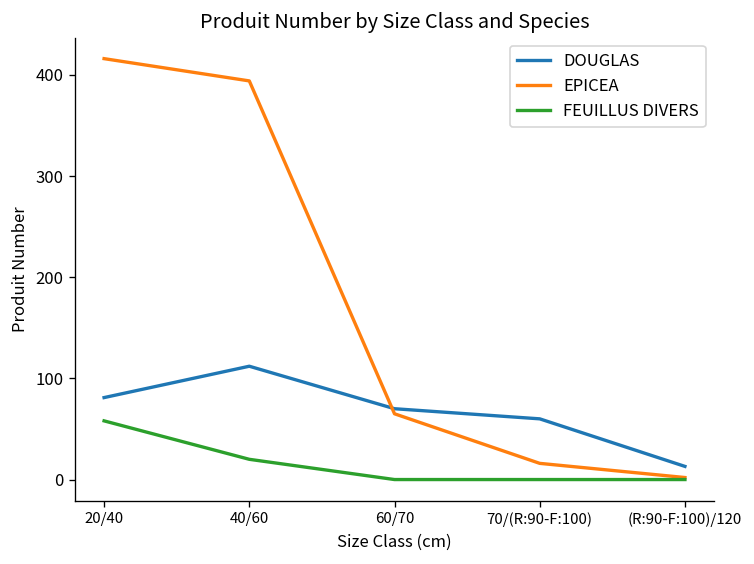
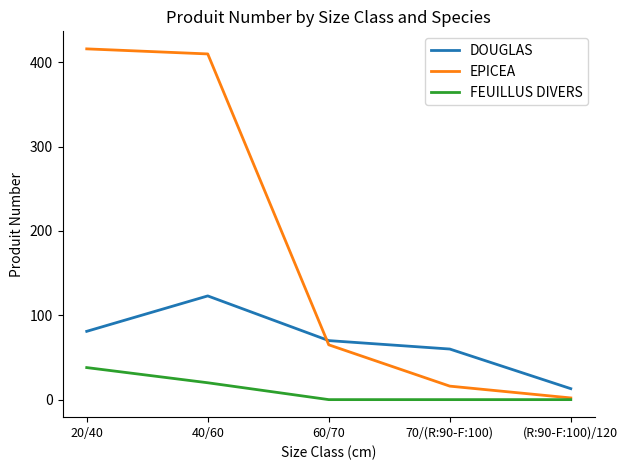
  {
    "DOUGLAS": {
      "20/40": 80,
-     "40/60": 110,
+     "40/60": 120,
      "60/70": 70,
      "70/(R:90-F:100)": 60,
      "(R:90-F:100)/120": 10
    },
    "EPICEA": {
      "20/40": 420,
-     "40/60": 390,
+     "40/60": 410,
      "60/70": 70,
      "70/(R:90-F:100)": 20
    },
    "FEUILLUS DIVERS": {
-     "20/40": 60,
+     "20/40": 40,
      "40/60": 20,
      "60/70": 0,
      "70/(R:90-F:100)": 0
    }
  }
